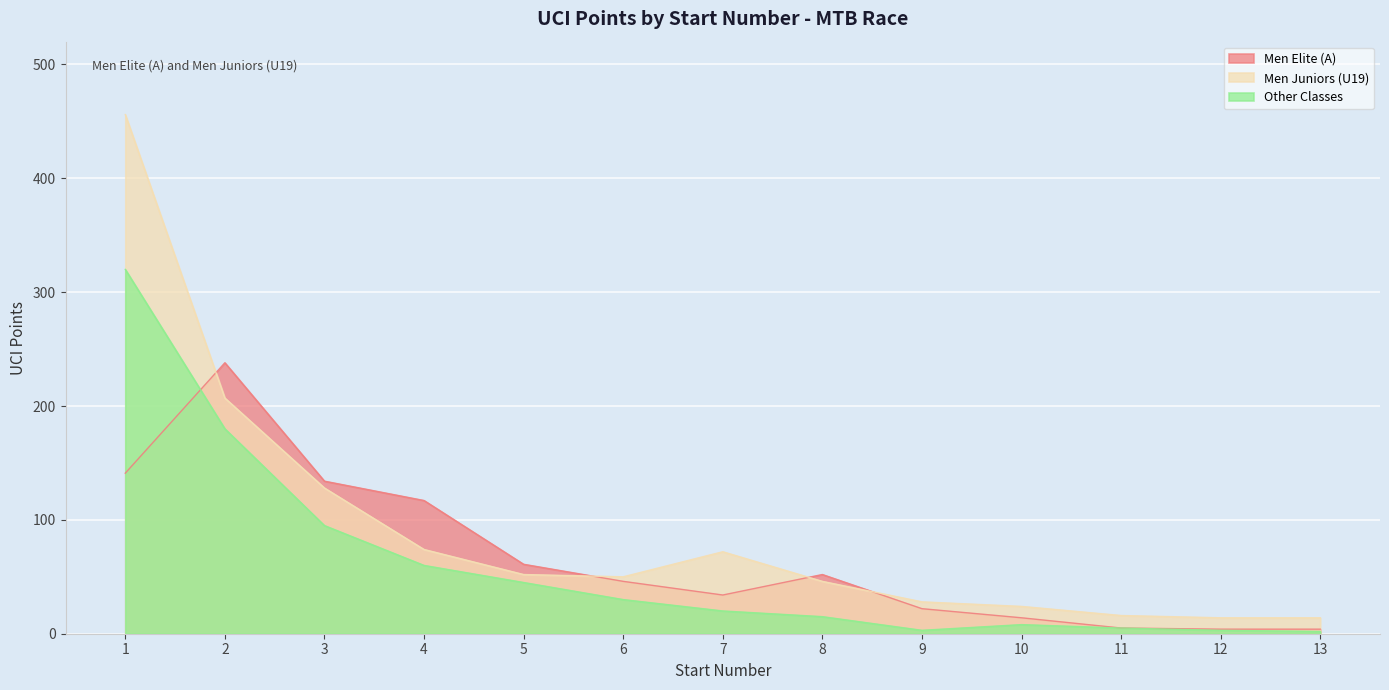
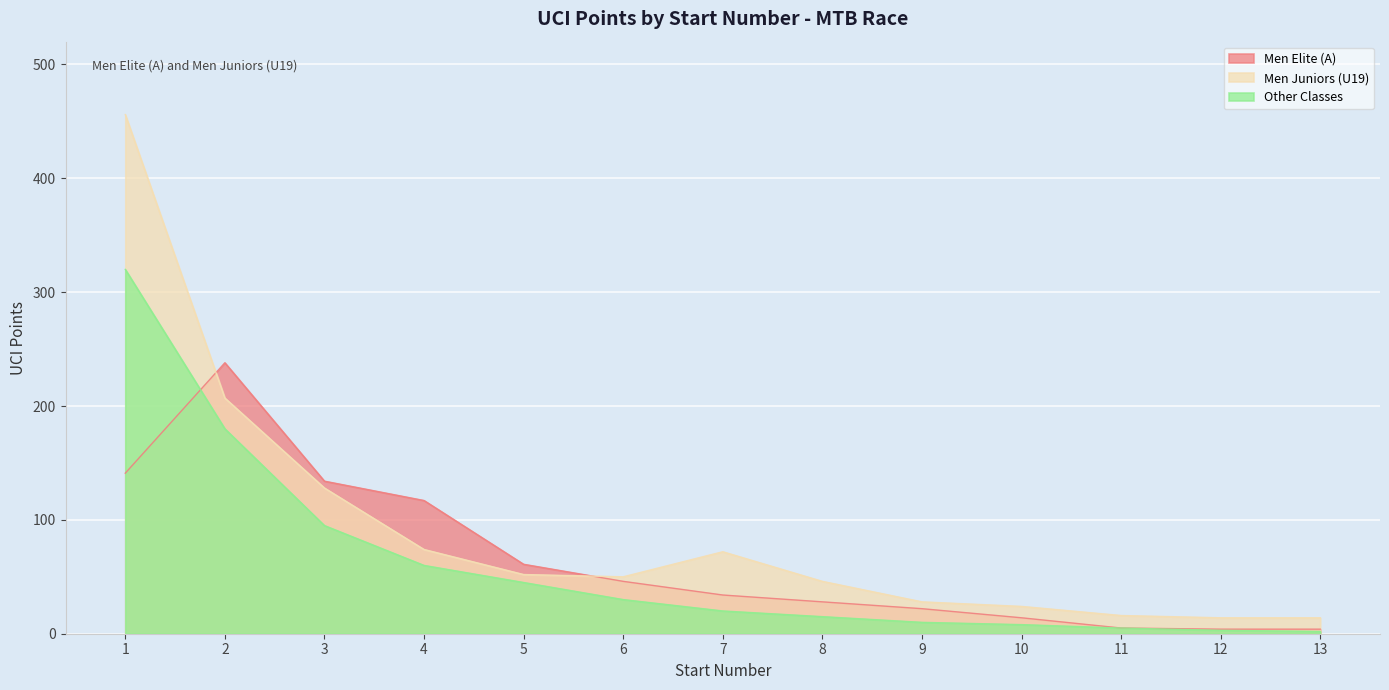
  {
    "Men Elite (A)": {
      "1": 141,
      "2": 238,
      "3": 134,
      "4": 117,
      "5": 61,
      "6": 46,
      "7": 34,
-     "8": 52,
+     "8": 28,
      "9": 22,
      "10": 14
    },
    "Men Juniors (U19)": {
      "1": 456,
      "2": 207,
      "3": 128,
      "4": 74,
      "5": 52,
      "6": 50,
      "7": 72,
      "8": 46,
      "9": 28,
      "10": 24,
      "11": 16,
      "12": 14,
      "13": 14
    },
    "Other Classes": {
      "1": 320,
      "2": 180,
      "3": 95,
      "4": 60,
      "5": 45,
      "6": 30,
      "7": 20,
      "8": 15,
-     "9": 3,
+     "9": 10,
      "10": 8
    }
  }
